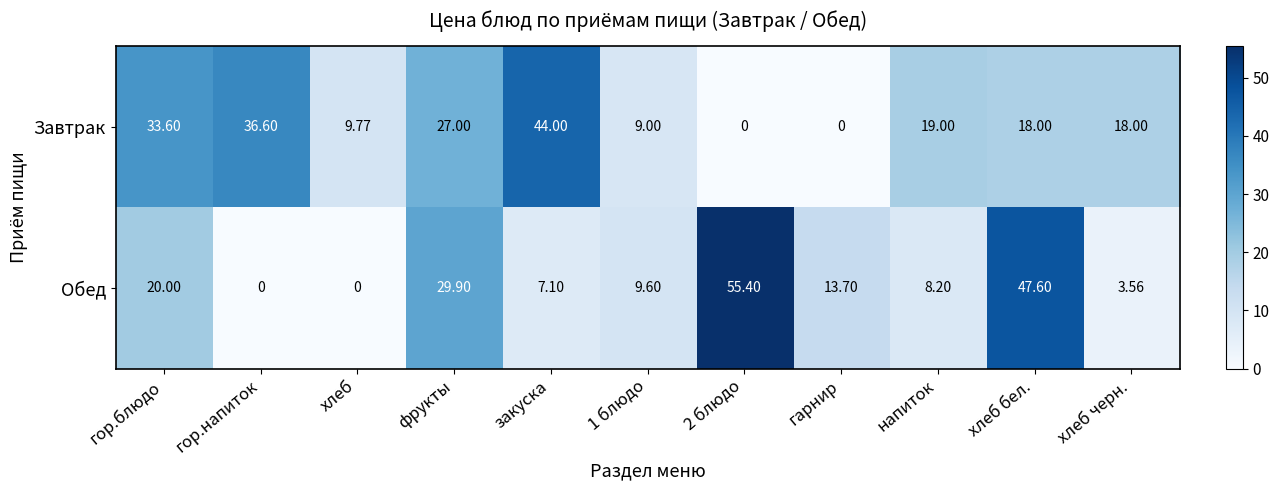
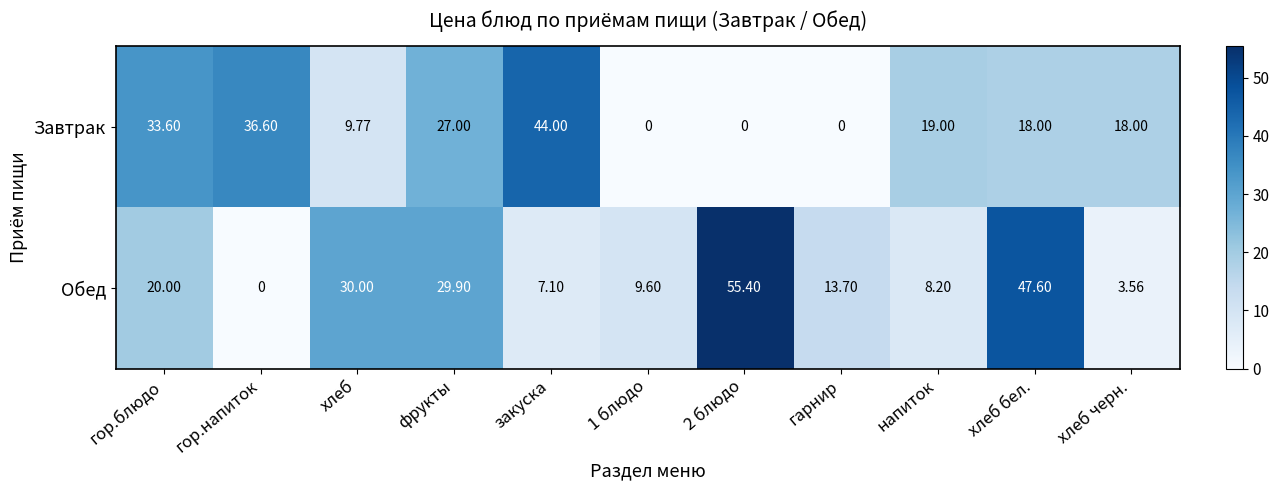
  {
    "Завтрак": {
      "гор.блюдо": 33.60,
      "гор.напиток": 36.60,
      "хлеб": 9.77,
      "фрукты": 27.00,
      "закуска": 44.00,
-     "1 блюдо": 9.00,
+     "1 блюдо": 0,
      "2 блюдо": 0,
      "гарнир": 0,
      "напиток": 19.00,
      "хлеб бел.": 18.00,
      "хлеб черн.": 18.00
    },
    "Обед": {
      "гор.блюдо": 20.00,
      "гор.напиток": 0,
-     "хлеб": 0,
+     "хлеб": 30.00,
      "фрукты": 29.90,
      "закуска": 7.10,
      "1 блюдо": 9.60,
      "2 блюдо": 55.40,
      "гарнир": 13.70,
      "напиток": 8.20,
      "хлеб бел.": 47.60,
      "хлеб черн.": 3.56
    }
  }
